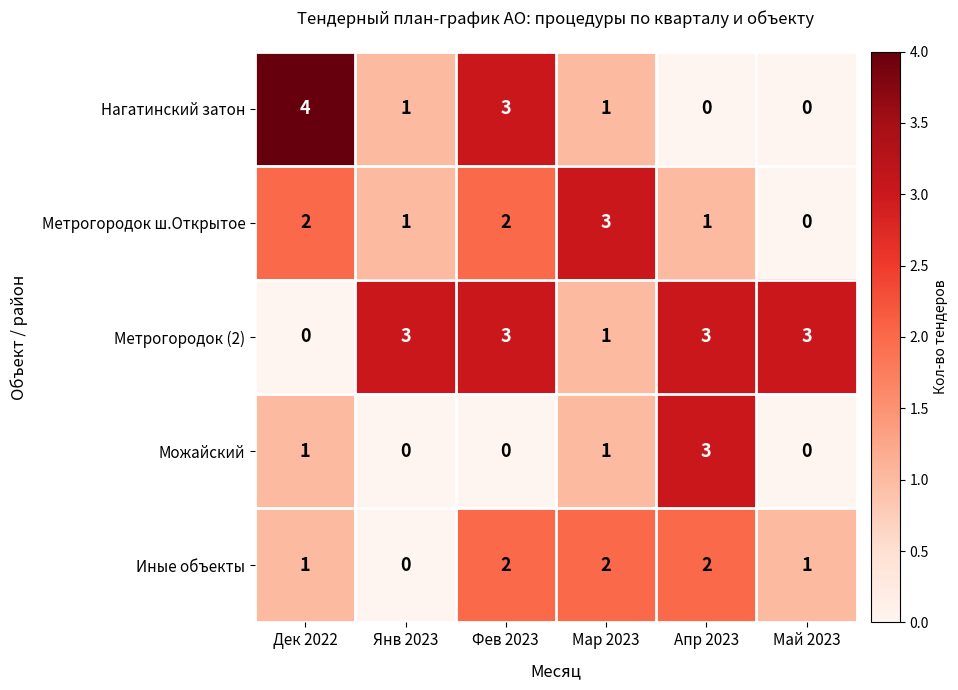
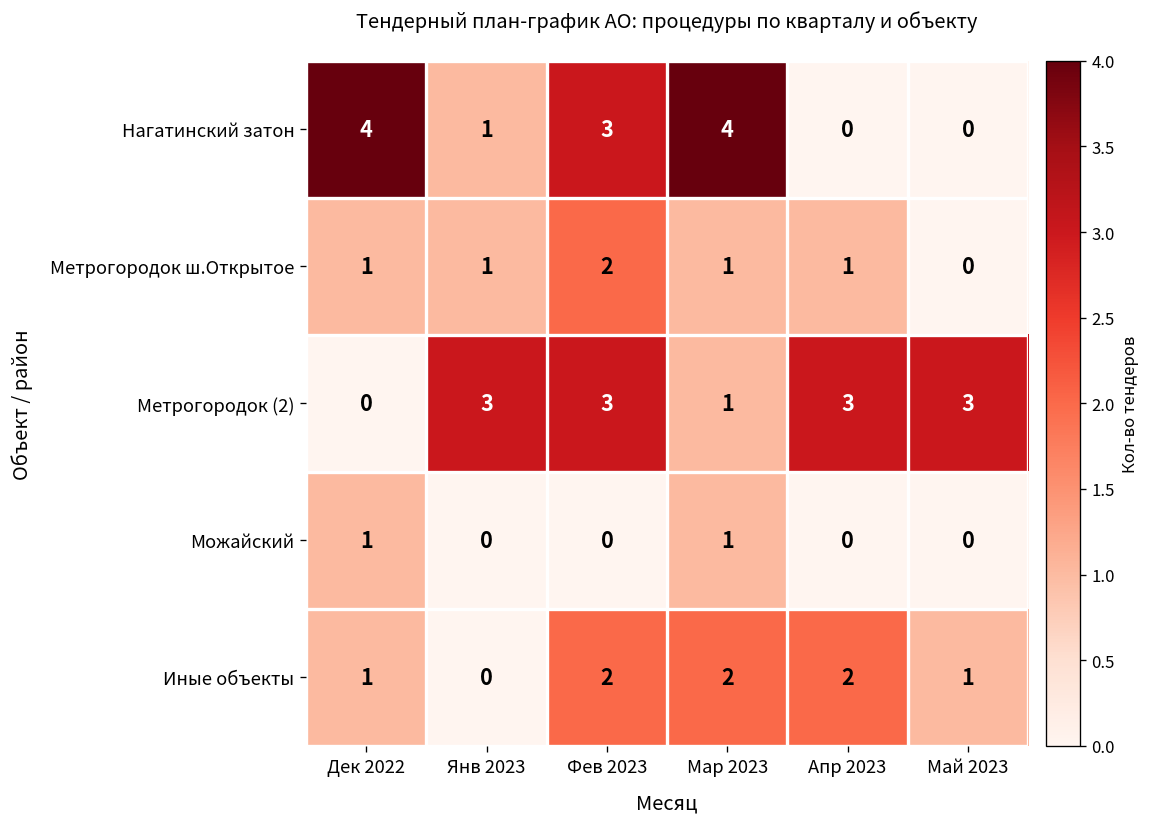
  {
    "Нагатинский затон": {
      "Дек 2022": 4,
      "Янв 2023": 1,
      "Фев 2023": 3,
-     "Мар 2023": 1,
+     "Мар 2023": 4,
      "Апр 2023": 0,
      "Май 2023": 0
    },
    "Метрогородок ш.Открытое": {
-     "Дек 2022": 2,
+     "Дек 2022": 1,
      "Янв 2023": 1,
      "Фев 2023": 2,
-     "Мар 2023": 3,
+     "Мар 2023": 1,
      "Апр 2023": 1,
      "Май 2023": 0
    },
    "Метрогородок (2)": {
      "Дек 2022": 0,
      "Янв 2023": 3,
      "Фев 2023": 3,
      "Мар 2023": 1,
      "Апр 2023": 3,
      "Май 2023": 3
    },
    "Можайский": {
      "Дек 2022": 1,
      "Янв 2023": 0,
      "Фев 2023": 0,
      "Мар 2023": 1,
-     "Апр 2023": 3,
+     "Апр 2023": 0,
      "Май 2023": 0
    },
    "Иные объекты": {
      "Дек 2022": 1,
      "Янв 2023": 0,
      "Фев 2023": 2,
      "Мар 2023": 2,
      "Апр 2023": 2,
      "Май 2023": 1
    }
  }
